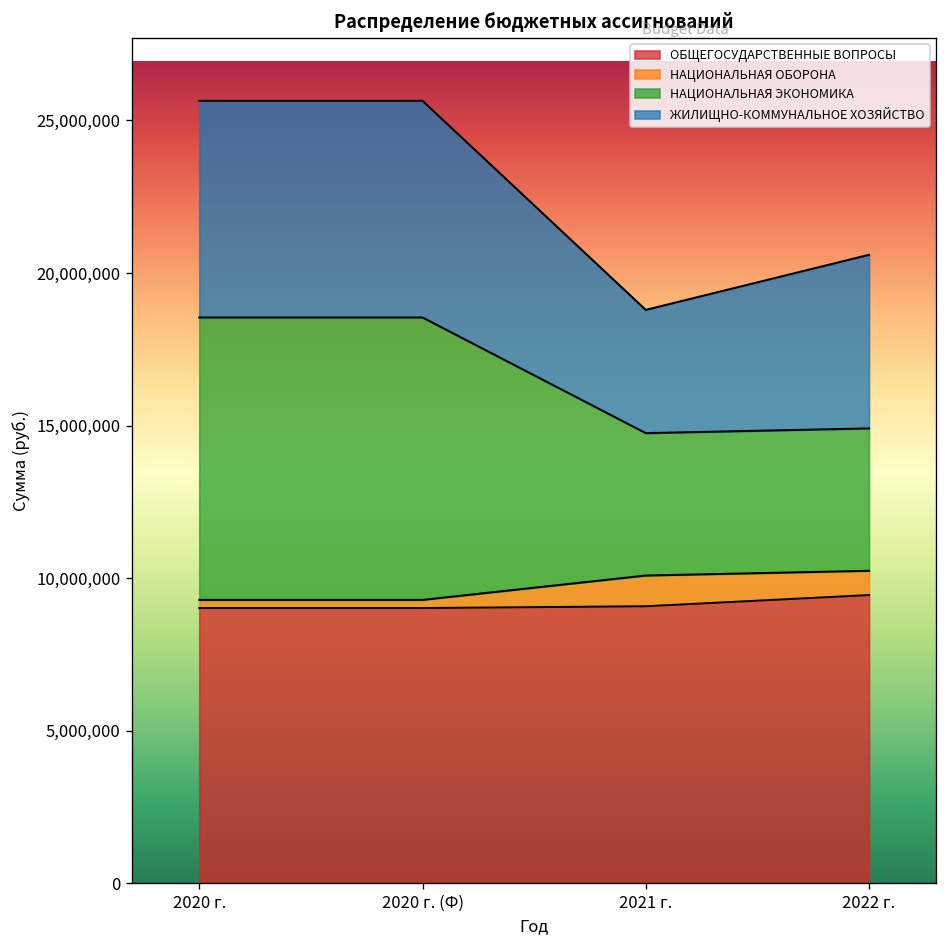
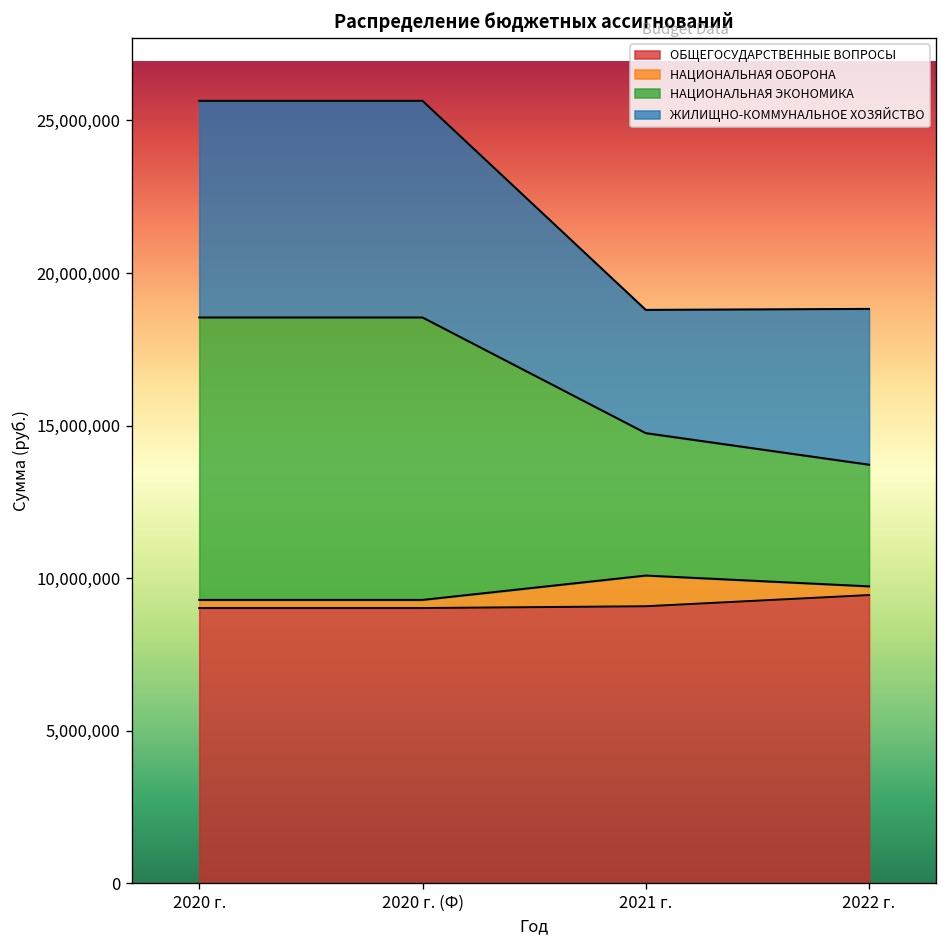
  {
    "ОБЩЕГОСУДАРСТВЕННЫЕ ВОПРОСЫ": {
      "2020 г.": "9,000,000",
      "2020 г. (Ф)": "9,000,000",
      "2021 г.": "9,100,000",
      "2022 г.": "9,400,000"
    },
    "НАЦИОНАЛЬНАЯ ОБОРОНА": {
      "2020 г.": "300,000",
      "2020 г. (Ф)": "300,000",
      "2021 г.": "1,000,000",
-     "2022 г.": "800,000"
+     "2022 г.": "300,000"
    },
    "НАЦИОНАЛЬНАЯ ЭКОНОМИКА": {
      "2020 г.": "9,300,000",
      "2020 г. (Ф)": "9,300,000",
      "2021 г.": "4,700,000",
-     "2022 г.": "4,700,000"
+     "2022 г.": "4,000,000"
    },
    "ЖИЛИЩНО-КОММУНАЛЬНОЕ ХОЗЯЙСТВО": {
      "2020 г.": "7,100,000",
      "2020 г. (Ф)": "7,100,000",
      "2021 г.": "4,000,000",
-     "2022 г.": "5,700,000"
+     "2022 г.": "5,100,000"
    }
  }
